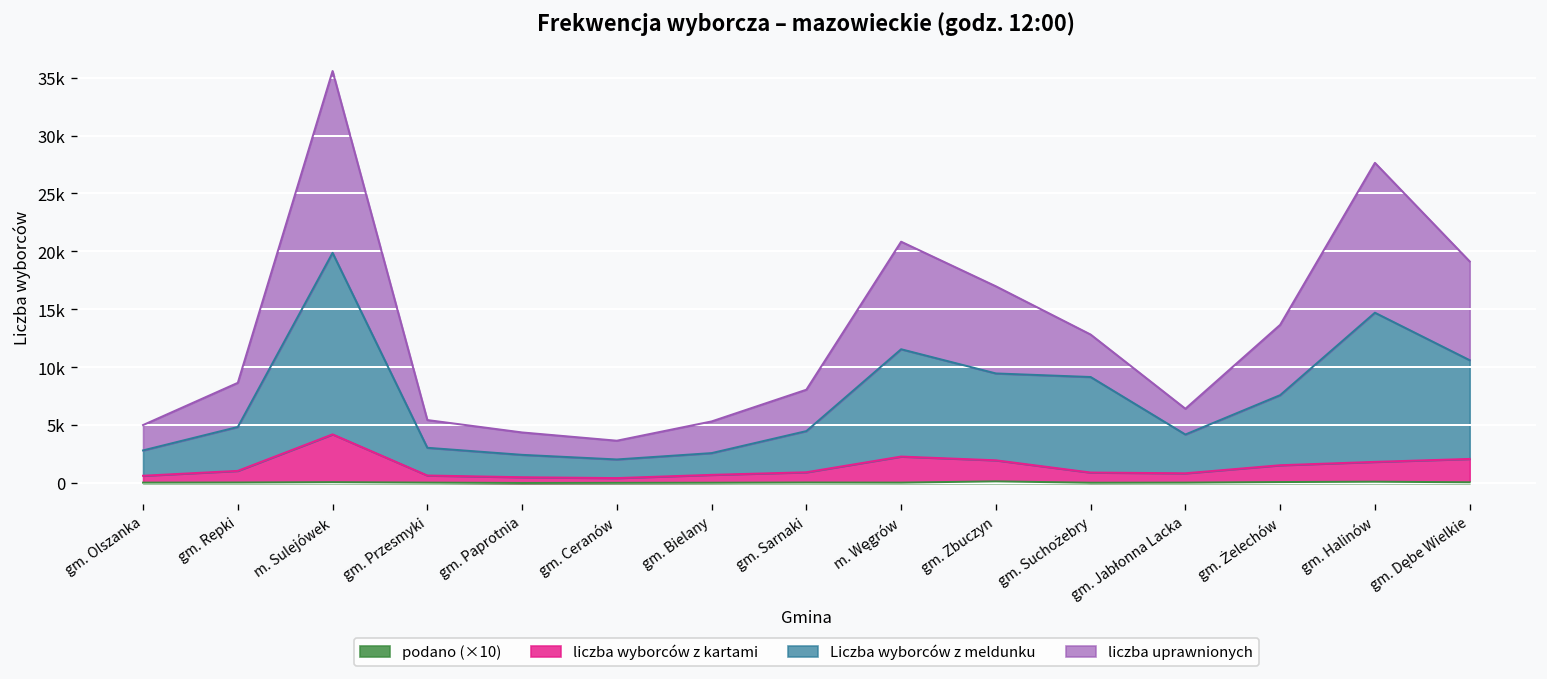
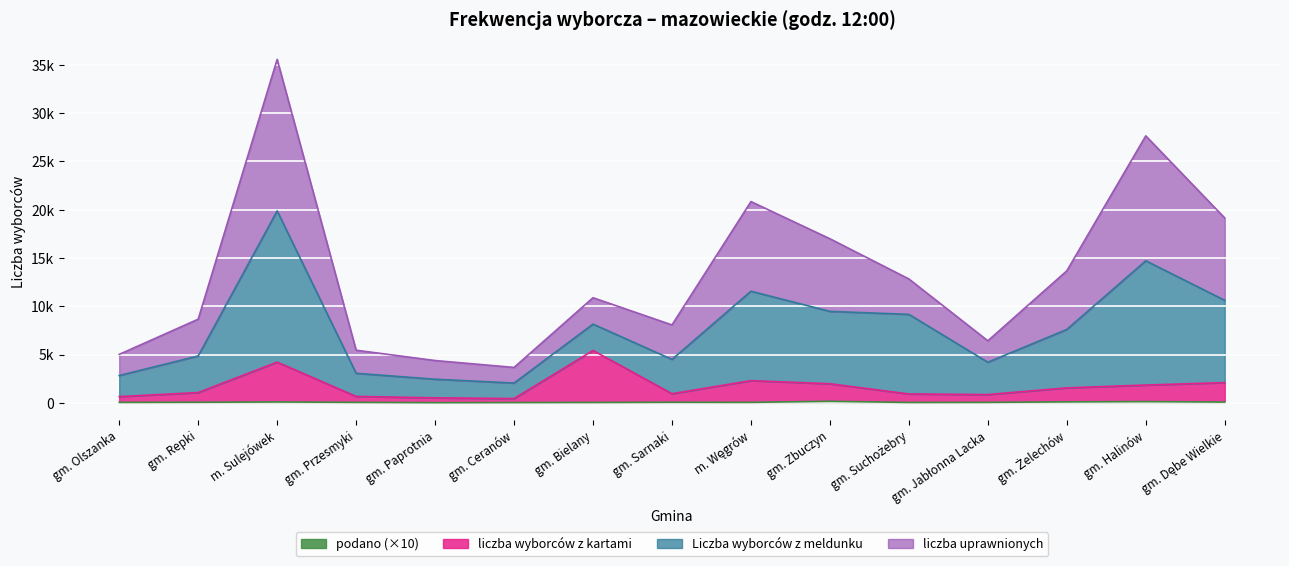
  {
    "podano (×10)": {
      "gm. Olszanka": 0,
      "gm. Repki": 0,
      "m. Sulejówek": 0,
      "gm. Przesmyki": 0,
      "gm. Paprotnia": 0,
      "gm. Ceranów": 0,
      "gm. Bielany": 0,
      "gm. Sarnaki": 0,
      "m. Węgrów": 0,
      "gm. Zbuczyn": 0,
      "gm. Suchożebry": 0,
      "gm. Jabłonna Lacka": 0,
      "gm. Żelechów": 0,
      "gm. Halinów": 0,
      "gm. Dębe Wielkie": 0
    },
    "liczba wyborców z kartami": {
      "gm. Olszanka": 1000,
      "gm. Repki": 1000,
      "m. Sulejówek": 4000,
      "gm. Przesmyki": 1000,
      "gm. Paprotnia": 0,
      "gm. Ceranów": 0,
-     "gm. Bielany": 1000,
+     "gm. Bielany": 5000,
      "gm. Sarnaki": 1000,
      "m. Węgrów": 2000,
      "gm. Zbuczyn": 2000,
      "gm. Suchożebry": 1000,
      "gm. Jabłonna Lacka": 1000,
      "gm. Żelechów": 1000,
      "gm. Halinów": 2000,
      "gm. Dębe Wielkie": 2000
    },
    "Liczba wyborców z meldunku": {
      "gm. Olszanka": 2000,
      "gm. Repki": 4000,
      "m. Sulejówek": 16000,
      "gm. Przesmyki": 2000,
      "gm. Paprotnia": 2000,
      "gm. Ceranów": 2000,
-     "gm. Bielany": 2000,
+     "gm. Bielany": 3000,
      "gm. Sarnaki": 4000,
      "m. Węgrów": 9000,
      "gm. Zbuczyn": 7000,
      "gm. Suchożebry": 8000,
      "gm. Jabłonna Lacka": 3000,
      "gm. Żelechów": 6000,
      "gm. Halinów": 13000,
      "gm. Dębe Wielkie": 9000
    },
    "liczba uprawnionych": {
      "gm. Olszanka": 2000,
      "gm. Repki": 4000,
      "m. Sulejówek": 16000,
      "gm. Przesmyki": 2000,
      "gm. Paprotnia": 2000,
      "gm. Ceranów": 2000,
      "gm. Bielany": 3000,
      "gm. Sarnaki": 4000,
      "m. Węgrów": 9000,
      "gm. Zbuczyn": 8000,
      "gm. Suchożebry": 4000,
      "gm. Jabłonna Lacka": 2000,
      "gm. Żelechów": 6000,
      "gm. Halinów": 13000,
      "gm. Dębe Wielkie": 9000
    }
  }
